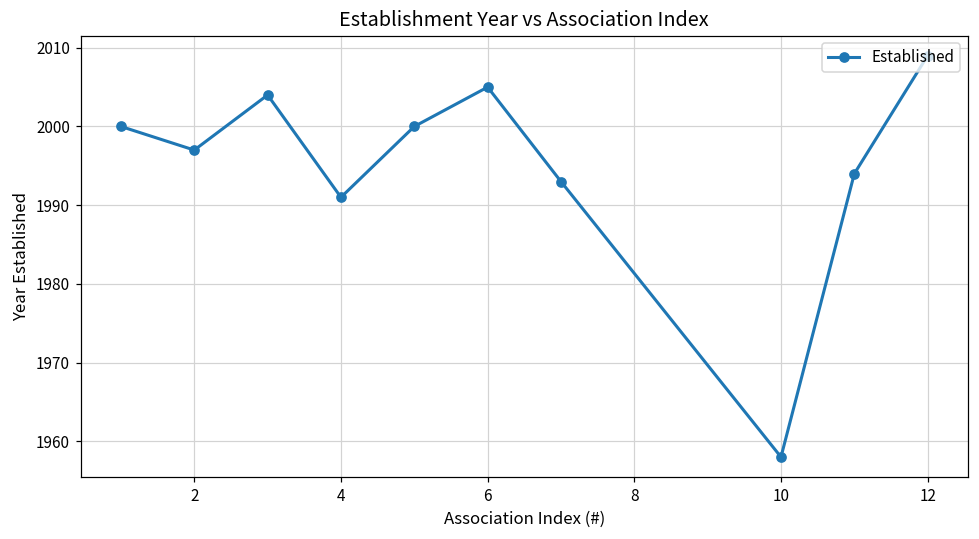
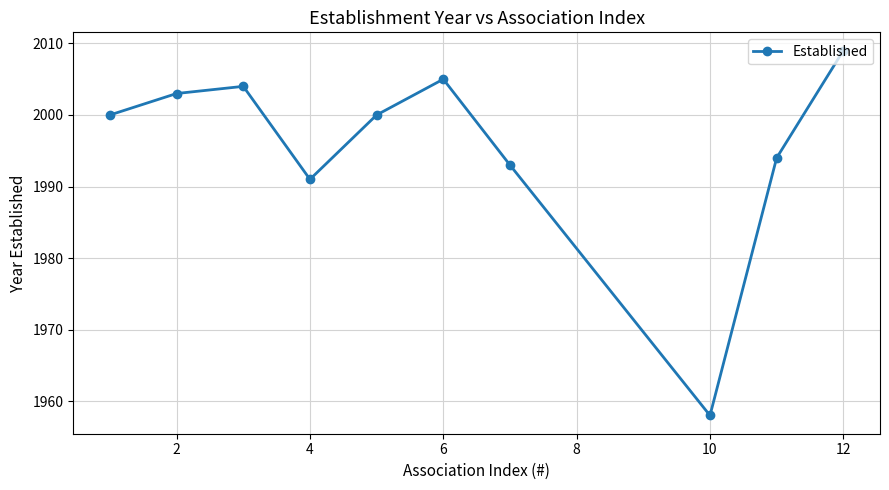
  {
-   "2": 1997,
+   "2": 2003,
    "4": 1991,
    "6": 2005,
    "10": 1958
  }
